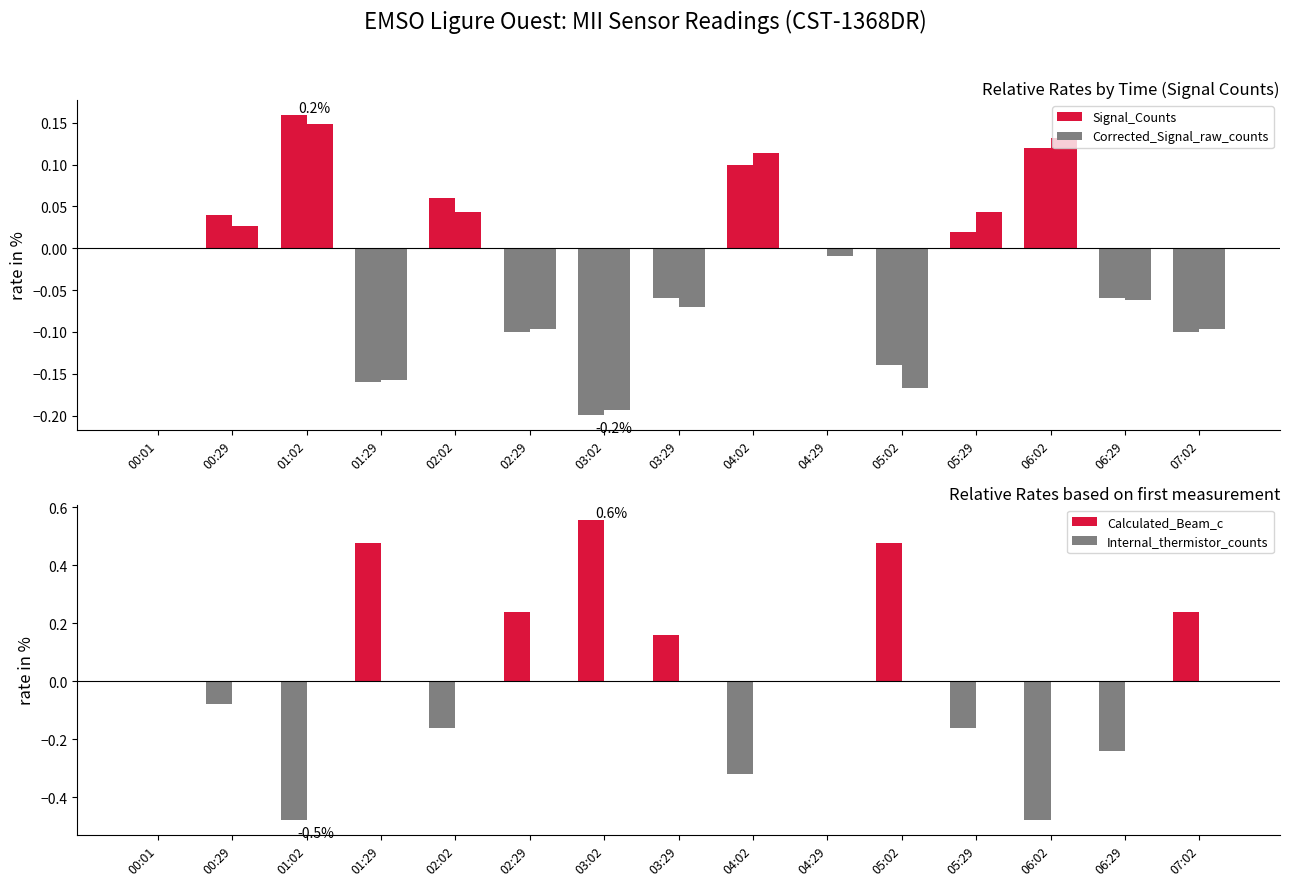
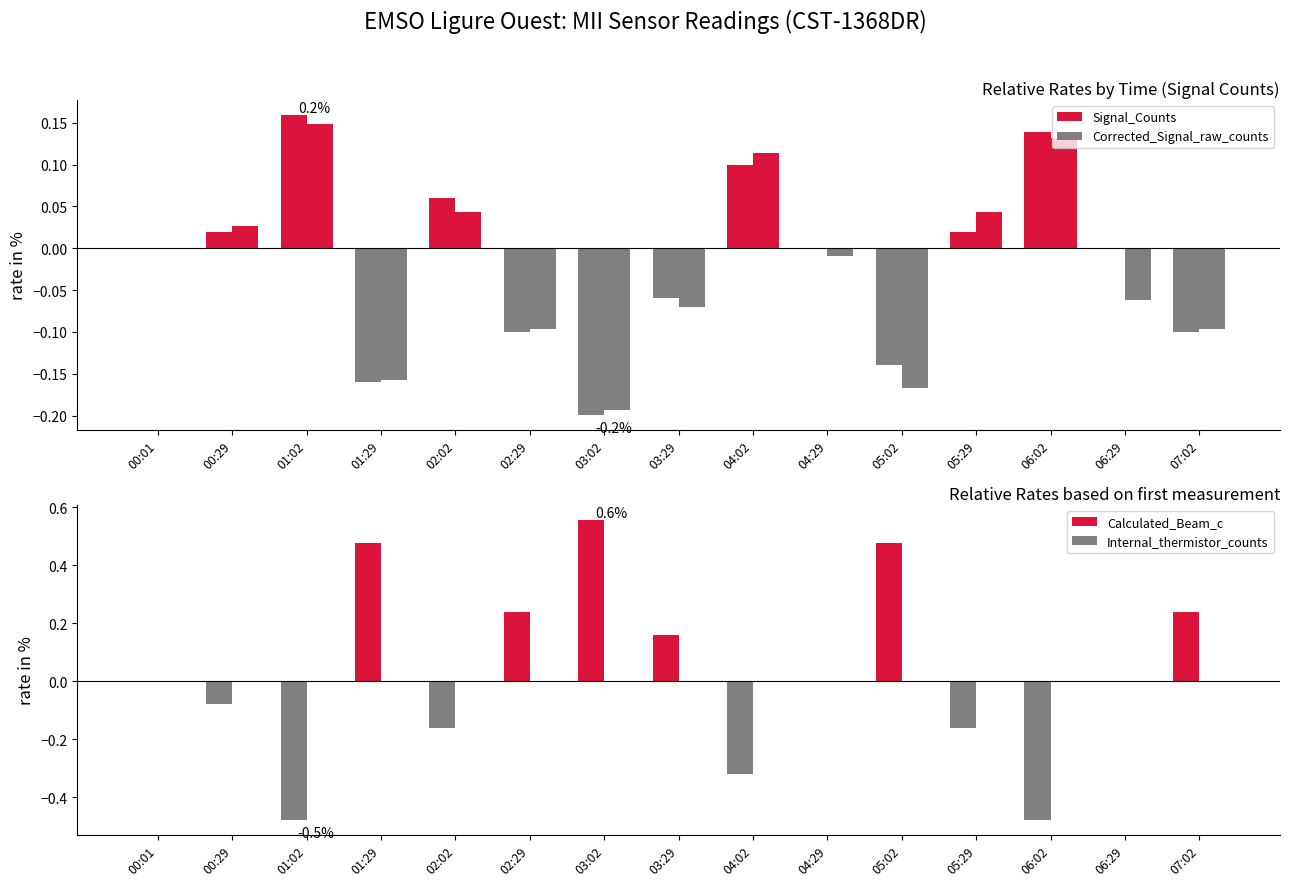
  {
    "Relative Rates by Time (Signal Counts)": {
      "Signal_Counts": {
        "00:01": 0.00,
-       "00:29": 0.04,
+       "00:29": 0.02,
        "01:29": -0.16,
        "02:02": 0.06,
        "02:29": -0.10,
        "03:29": -0.06,
        "04:02": 0.10,
        "04:29": 0.00,
        "05:02": -0.14,
        "05:29": 0.02,
-       "06:02": 0.12,
-       "06:29": -0.06,
+       "06:02": 0.14,
+       "06:29": 0.00,
        "07:02": -0.10
      },
      "Corrected_Signal_raw_counts": {
        "00:01": 0.00,
        "00:29": 0.03,
        "01:02": 0.15,
        "01:29": -0.16,
        "02:02": 0.04,
        "02:29": -0.10,
        "03:29": -0.07,
        "04:02": 0.11,
        "04:29": -0.01,
        "05:02": -0.17,
        "05:29": 0.04,
        "06:29": -0.06,
        "07:02": -0.10
      }
    },
    "Relative Rates based on first measurement": {
      "Calculated_Beam_c": {
        "00:01": 0.00,
        "00:29": -0.08,
        "01:29": 0.48,
        "02:02": -0.16,
        "02:29": 0.24,
        "03:29": 0.16,
        "04:02": -0.32,
        "04:29": 0.00,
        "05:02": 0.48,
        "05:29": -0.16,
        "06:02": -0.48,
-       "06:29": -0.24,
+       "06:29": 0.00,
        "07:02": 0.24
      },
      "Internal_thermistor_counts": {
        "00:01": 0.00,
        "00:29": 0.00,
        "01:02": 0.00,
        "01:29": 0.00,
        "02:02": 0.00,
        "02:29": 0.00,
        "03:02": 0.00,
        "03:29": 0.00,
        "04:02": 0.00,
        "04:29": 0.00,
        "05:02": 0.00,
        "05:29": 0.00,
        "06:02": 0.00,
        "06:29": 0.00,
        "07:02": 0.00
      }
    }
  }
